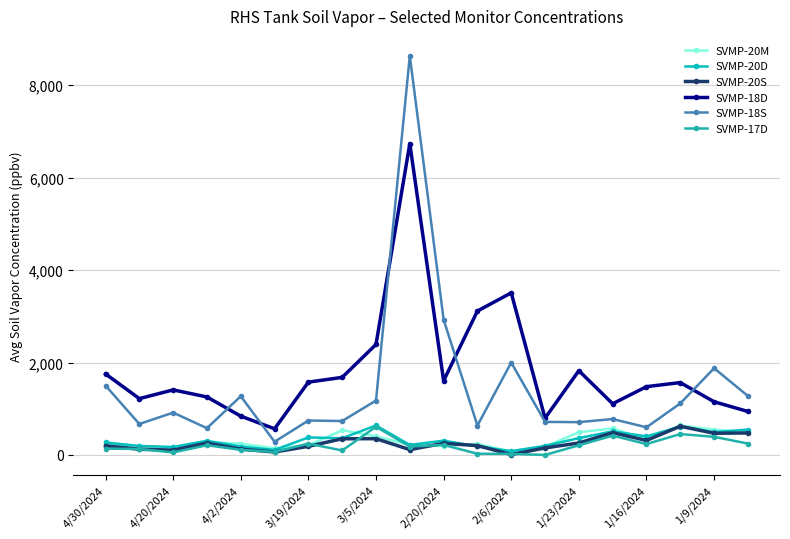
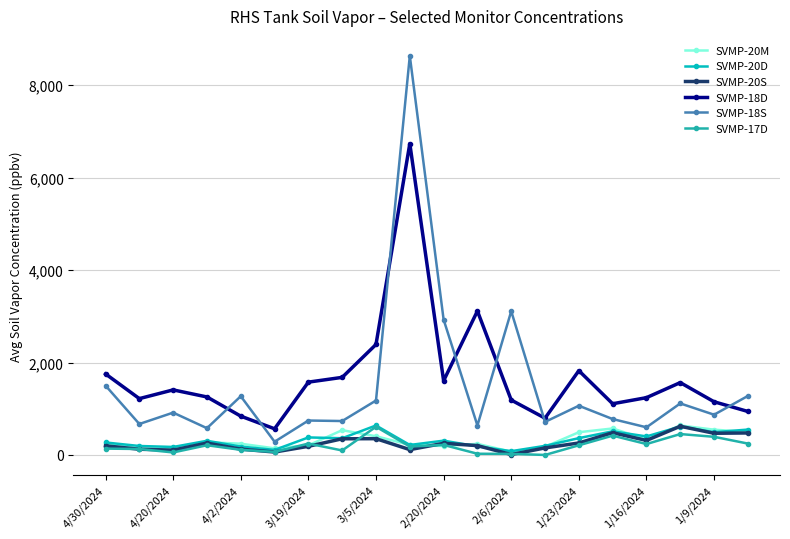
  {
    "SVMP-20M": {
      "4/2/2024": "200",
      "1/23/2024": "500"
    },
    "SVMP-20S": {
      "4/30/2024": "200"
    },
    "SVMP-18D": {
      "4/30/2024": "1,800",
      "4/20/2024": "1,400",
      "4/2/2024": "800",
      "3/19/2024": "1,600",
      "3/5/2024": "2,400",
      "2/20/2024": "1,600",
-     "2/6/2024": "3,500",
+     "2/6/2024": "1,200",
      "1/23/2024": "1,800",
-     "1/16/2024": "1,500",
+     "1/16/2024": "1,200",
      "1/9/2024": "1,200"
    },
    "SVMP-18S": {
      "4/30/2024": "1,500",
      "4/20/2024": "900",
      "4/2/2024": "1,300",
      "3/19/2024": "700",
      "3/5/2024": "1,200",
      "2/20/2024": "2,900",
-     "2/6/2024": "2,000",
-     "1/23/2024": "700",
+     "2/6/2024": "3,100",
+     "1/23/2024": "1,100",
      "1/16/2024": "600",
-     "1/9/2024": "1,900"
+     "1/9/2024": "900"
    }
  }
